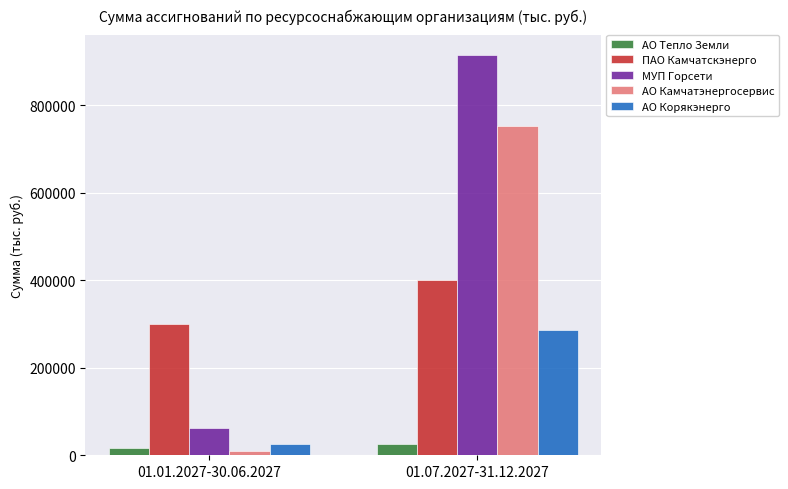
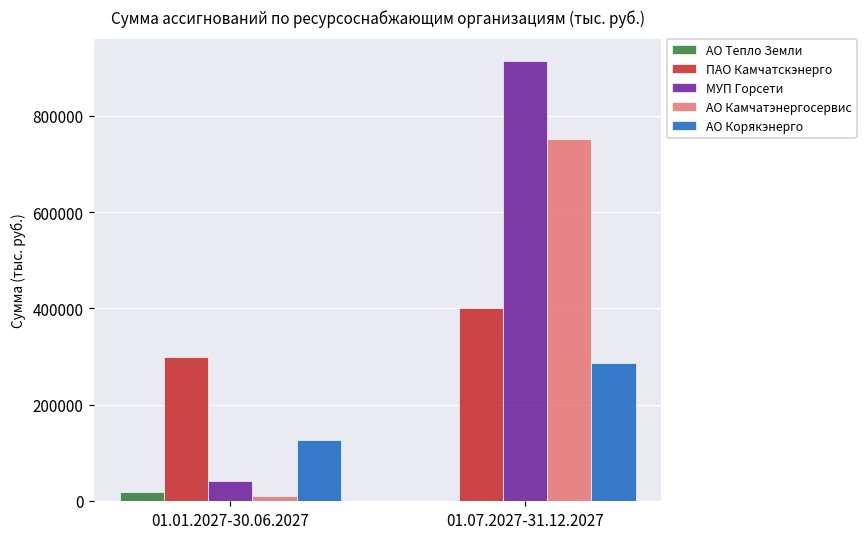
  {
    "АО Тепло Земли": {
      "01.01.2027-30.06.2027": 20000,
-     "01.07.2027-31.12.2027": 30000
+     "01.07.2027-31.12.2027": 0
    },
    "ПАО Камчатскэнерго": {
      "01.01.2027-30.06.2027": 300000,
      "01.07.2027-31.12.2027": 400000
    },
    "МУП Горсети": {
-     "01.01.2027-30.06.2027": 60000,
+     "01.01.2027-30.06.2027": 40000,
      "01.07.2027-31.12.2027": 910000
    },
    "АО Камчатэнергосервис": {
      "01.01.2027-30.06.2027": 10000,
      "01.07.2027-31.12.2027": 750000
    },
    "АО Корякэнерго": {
-     "01.01.2027-30.06.2027": 30000,
+     "01.01.2027-30.06.2027": 130000,
      "01.07.2027-31.12.2027": 290000
    }
  }
